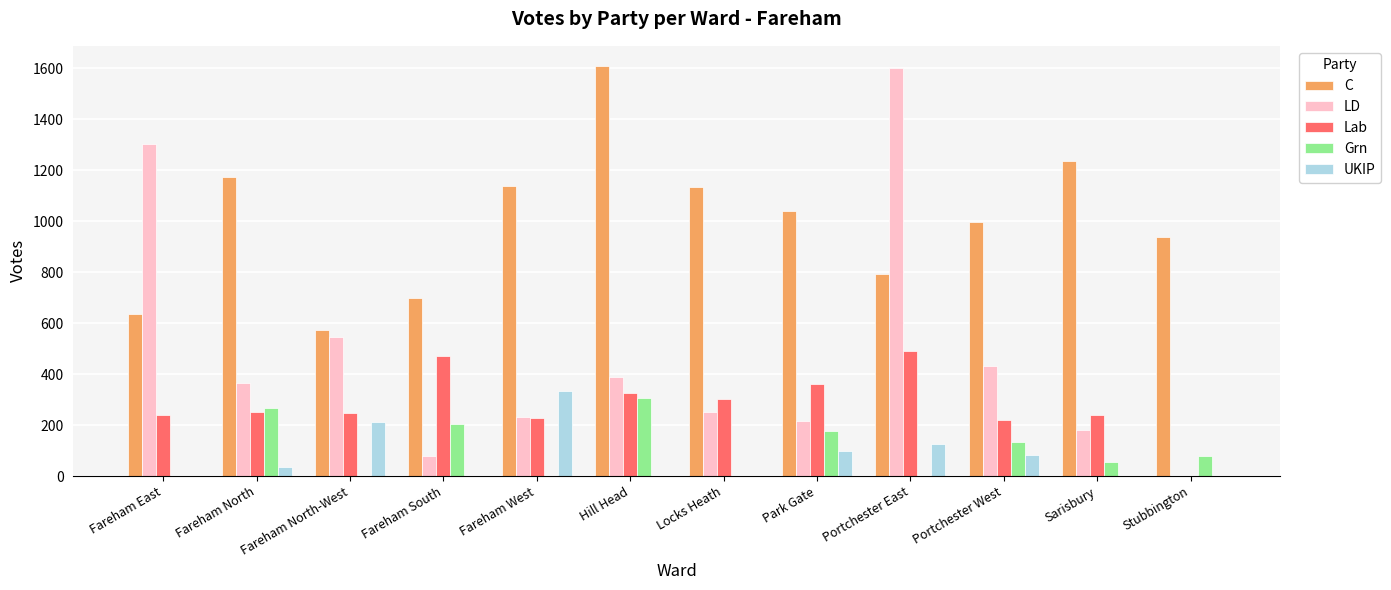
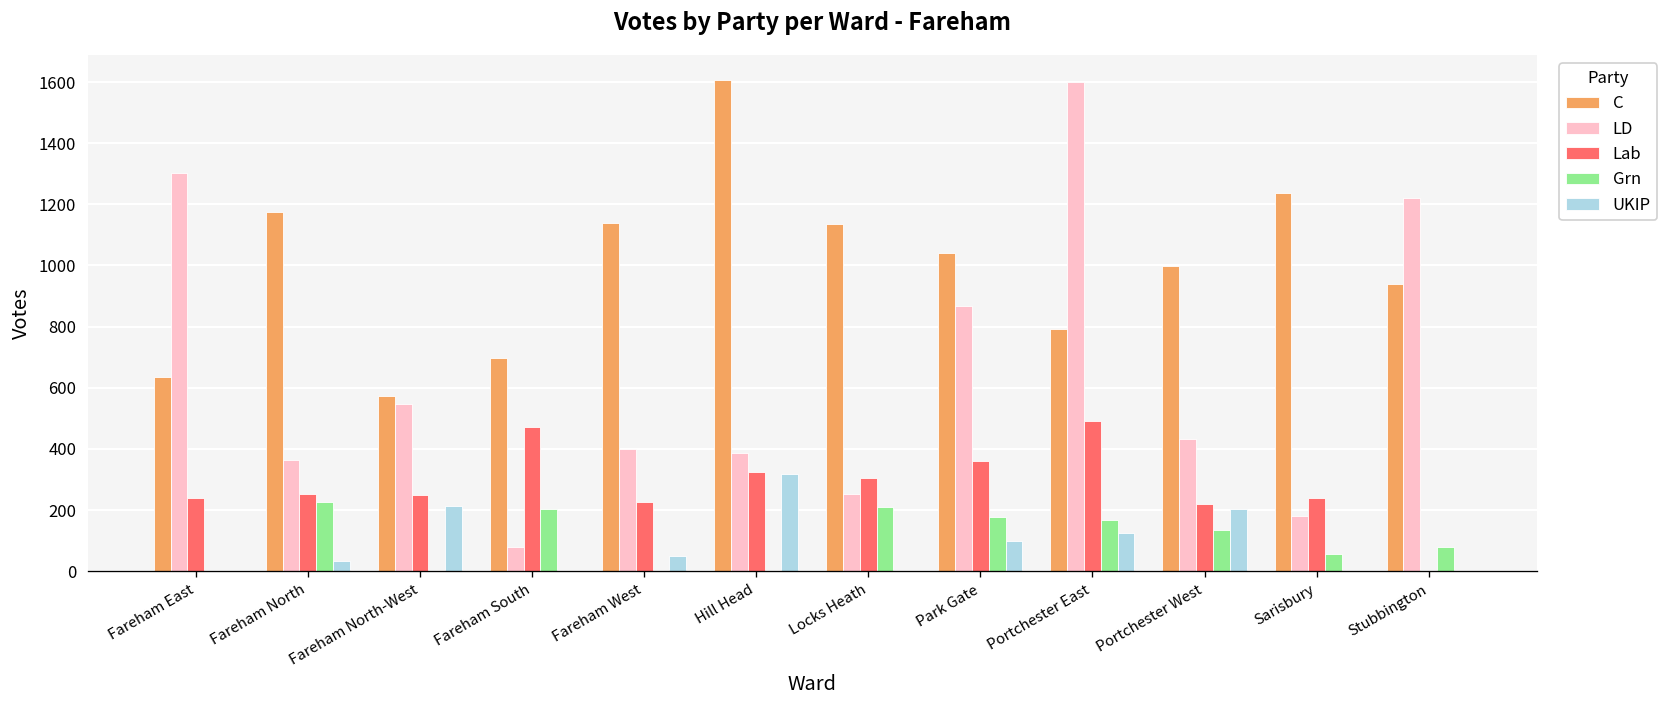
  {
    "LD": {
      "Fareham East": 1300,
      "Fareham North": 370,
      "Fareham North-West": 550,
      "Fareham South": 80,
-     "Fareham West": 230,
+     "Fareham West": 400,
      "Hill Head": 390,
      "Locks Heath": 250,
-     "Park Gate": 220,
+     "Park Gate": 870,
      "Portchester East": 1600,
      "Portchester West": 430,
      "Sarisbury": 180,
-     "Stubbington": 0
+     "Stubbington": 1220
    },
    "Grn": {
      "Fareham East": 0,
-     "Fareham North": 270,
+     "Fareham North": 230,
      "Fareham North-West": 0,
      "Fareham South": 200,
      "Fareham West": 0,
-     "Hill Head": 310,
-     "Locks Heath": 0,
+     "Hill Head": 0,
+     "Locks Heath": 210,
      "Park Gate": 180,
-     "Portchester East": 0,
+     "Portchester East": 170,
      "Portchester West": 130,
      "Sarisbury": 60,
      "Stubbington": 80
    },
    "UKIP": {
      "Fareham East": 0,
      "Fareham North": 30,
      "Fareham North-West": 210,
      "Fareham South": 0,
-     "Fareham West": 330,
-     "Hill Head": 0,
+     "Fareham West": 50,
+     "Hill Head": 320,
      "Locks Heath": 0,
      "Park Gate": 100,
      "Portchester East": 130,
-     "Portchester West": 80,
+     "Portchester West": 210,
      "Sarisbury": 0,
      "Stubbington": 0
    }
  }
